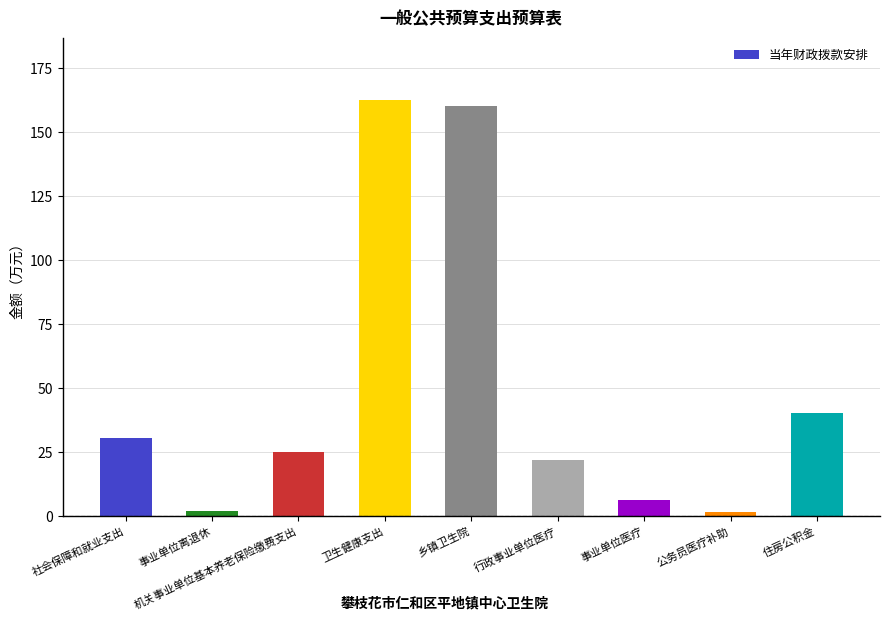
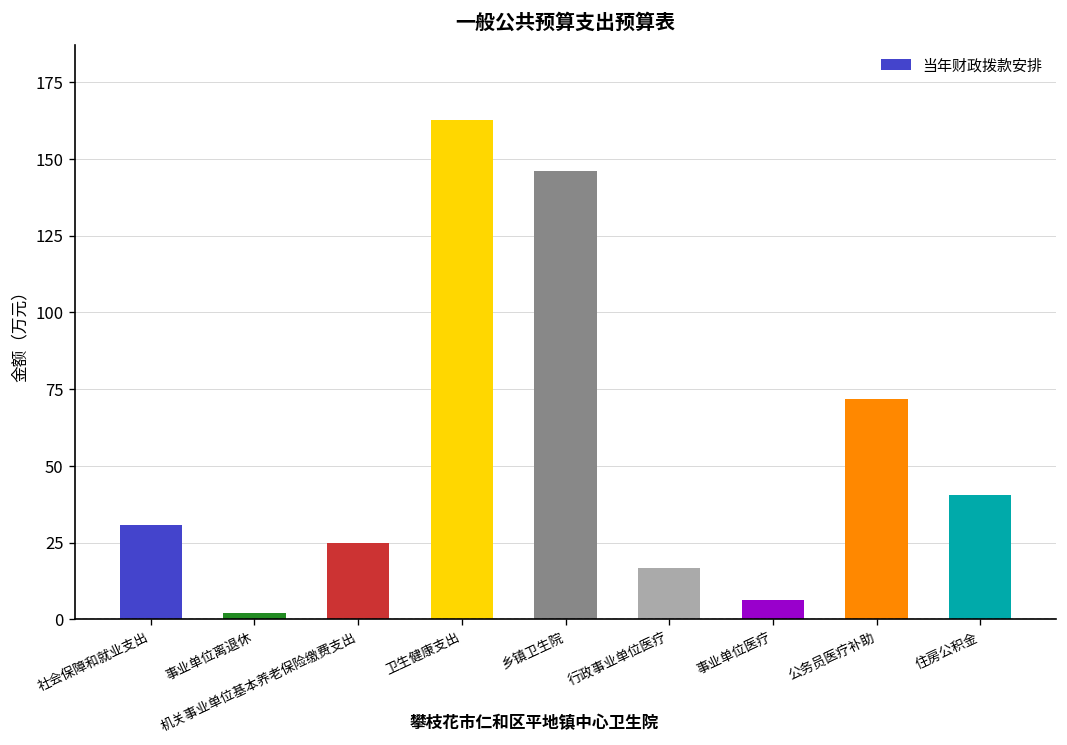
  {
    "社会保障和就业支出": 31,
    "事业单位离退休": 2,
    "机关事业单位基本养老保险缴费支出": 25,
    "卫生健康支出": 163,
-   "乡镇卫生院": 160,
-   "行政事业单位医疗": 22,
+   "乡镇卫生院": 146,
+   "行政事业单位医疗": 17,
    "事业单位医疗": 6,
-   "公务员医疗补助": 2,
+   "公务员医疗补助": 72,
    "住房公积金": 40
  }
